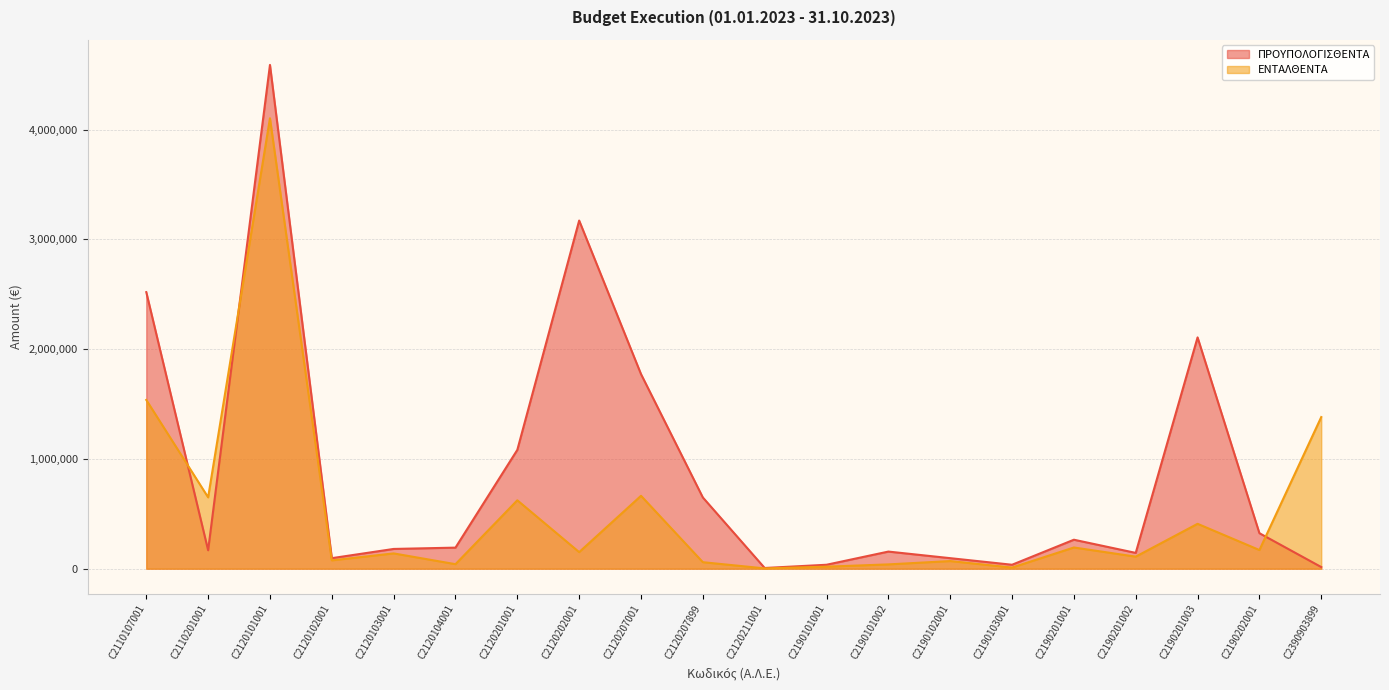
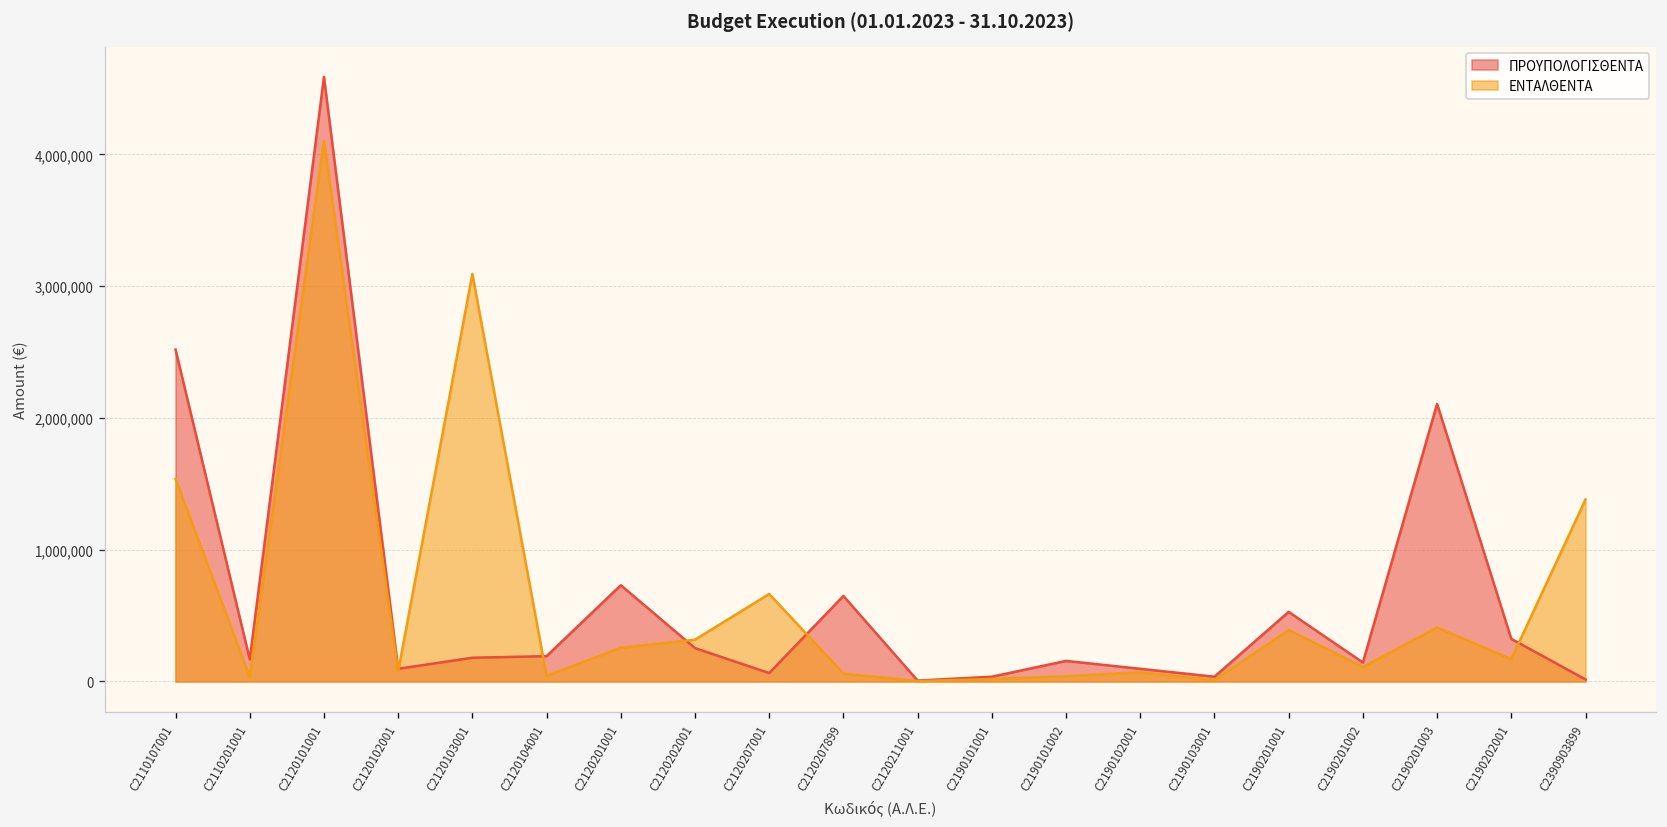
  {
    "ΠΡΟΥΠΟΛΟΓΙΣΘΕΝΤΑ": {
      "C2110107001": "2,520,000",
      "C2110201001": "170,000",
      "C2120101001": "4,590,000",
      "C2120103001": "180,000",
      "C2120104001": "190,000",
-     "C2120201001": "1,080,000",
-     "C2120202001": "3,170,000",
-     "C2120207001": "1,770,000",
+     "C2120201001": "730,000",
+     "C2120202001": "250,000",
+     "C2120207001": "60,000",
      "C2120207899": "650,000",
      "C2190101002": "160,000",
      "C2190102001": "100,000",
      "C2190103001": "40,000",
-     "C2190201001": "260,000",
+     "C2190201001": "530,000",
      "C2190201002": "140,000",
      "C2190201003": "2,110,000",
      "C2190202001": "320,000",
      "C2390903899": "20,000"
    },
    "ΕΝΤΑΛΘΕΝΤΑ": {
      "C2110107001": "1,540,000",
-     "C2110201001": "650,000",
+     "C2110201001": "30,000",
      "C2120101001": "4,100,000",
-     "C2120103001": "140,000",
+     "C2120103001": "3,090,000",
      "C2120104001": "40,000",
-     "C2120201001": "620,000",
-     "C2120202001": "150,000",
+     "C2120201001": "260,000",
+     "C2120202001": "320,000",
      "C2120207001": "660,000",
      "C2120207899": "60,000",
      "C2190101002": "40,000",
      "C2190102001": "70,000",
      "C2190103001": "10,000",
-     "C2190201001": "190,000",
+     "C2190201001": "390,000",
      "C2190201002": "110,000",
      "C2190201003": "410,000",
      "C2190202001": "170,000",
      "C2390903899": "1,380,000"
    }
  }
